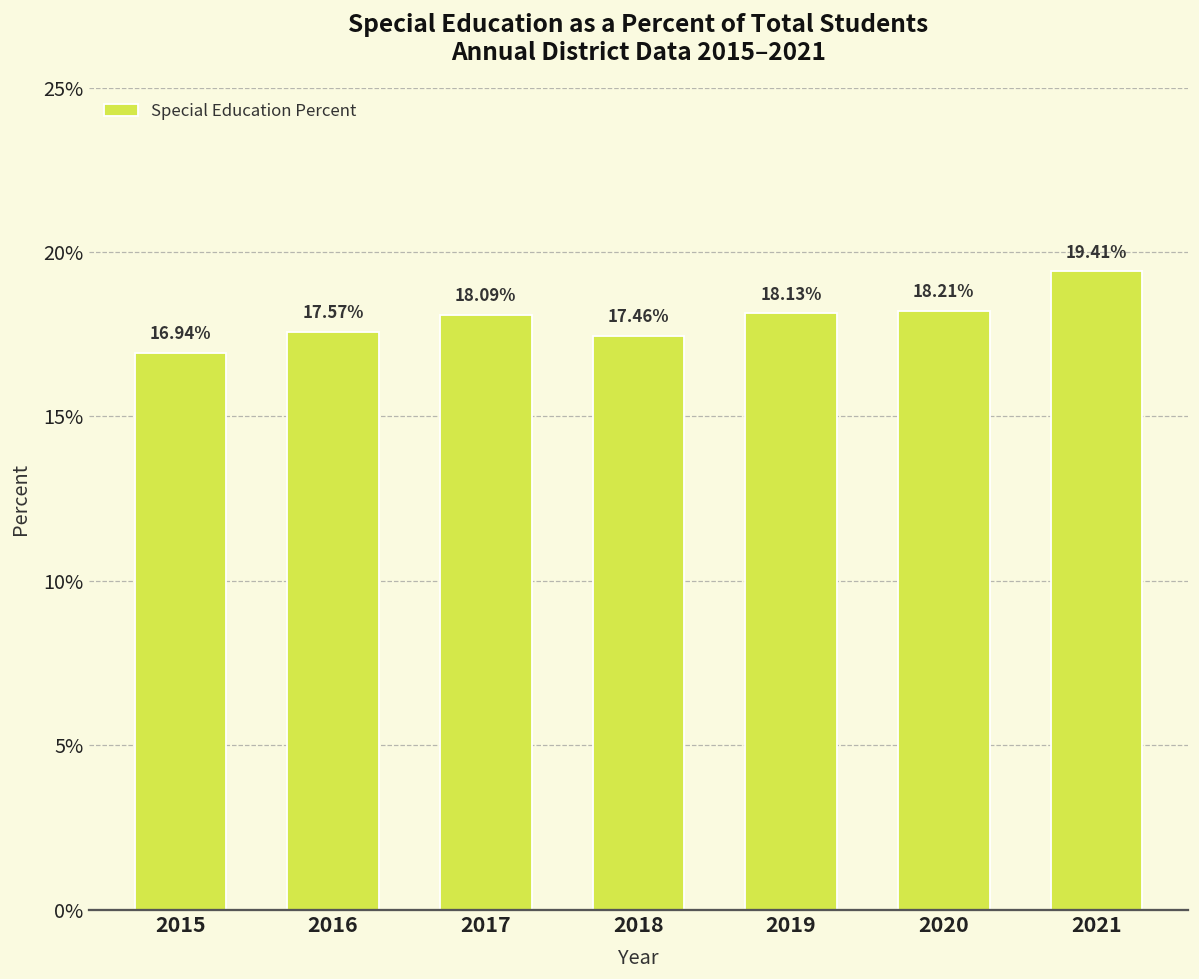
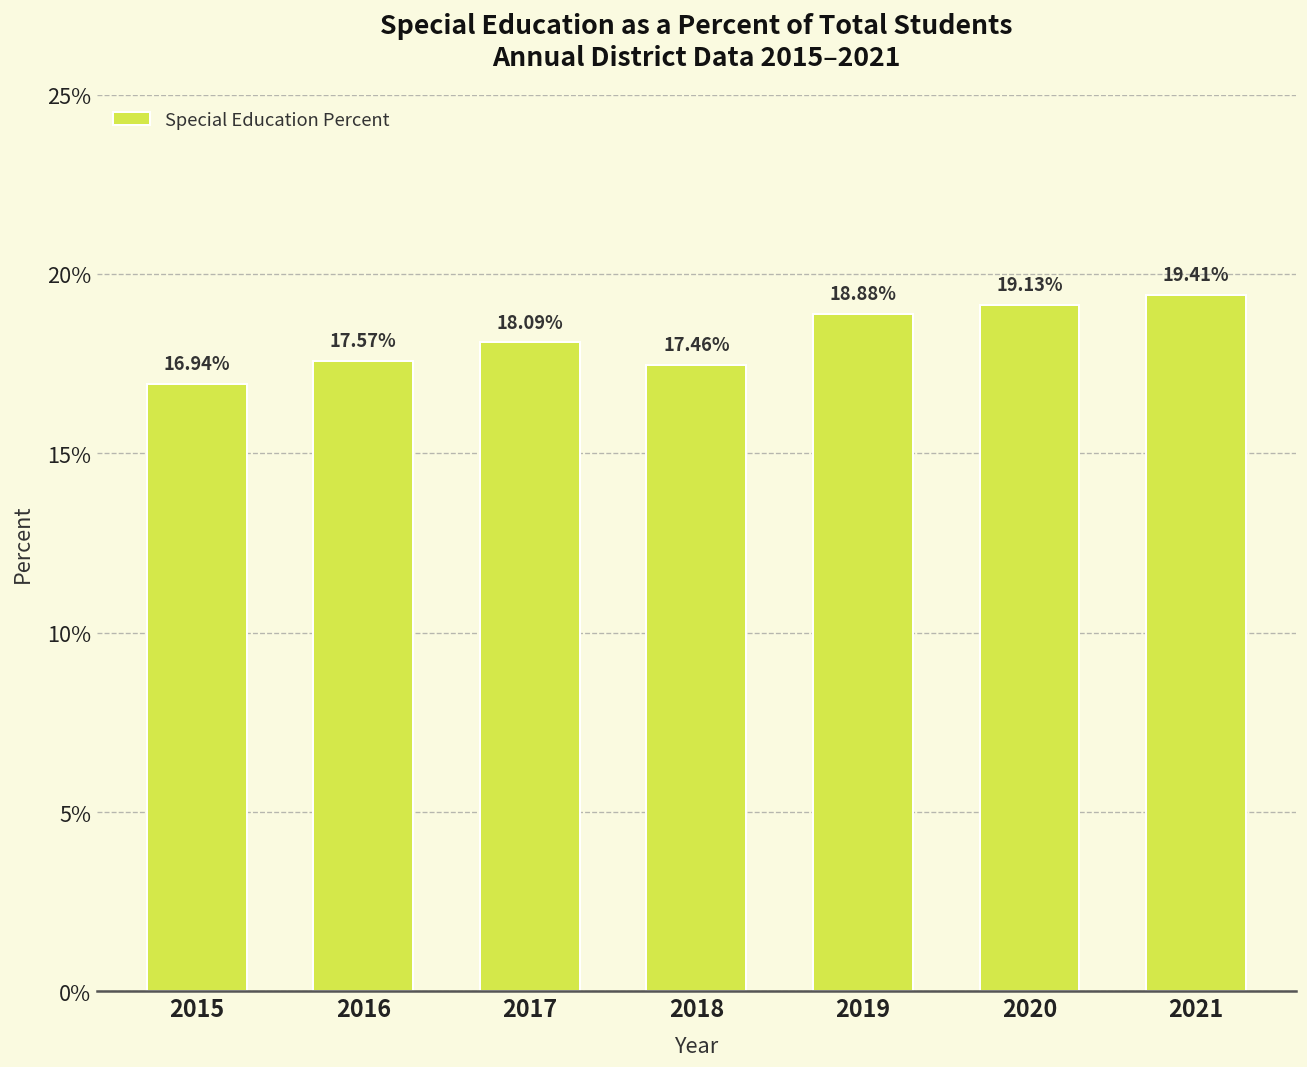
  {
    "2015": "16.94%",
    "2016": "17.57%",
    "2017": "18.09%",
    "2018": "17.46%",
-   "2019": "18.13%",
-   "2020": "18.21%",
+   "2019": "18.88%",
+   "2020": "19.13%",
    "2021": "19.41%"
  }
